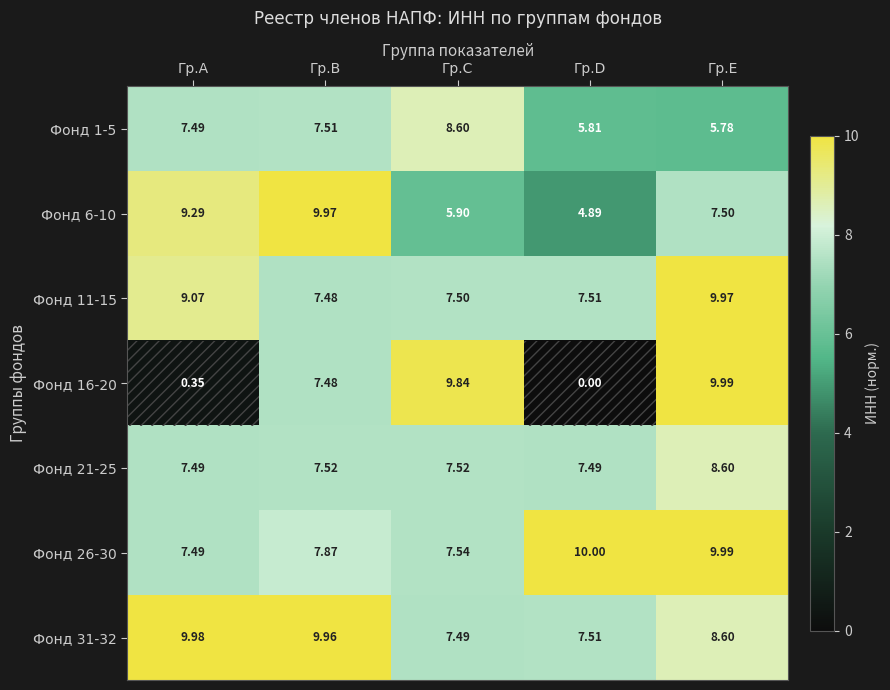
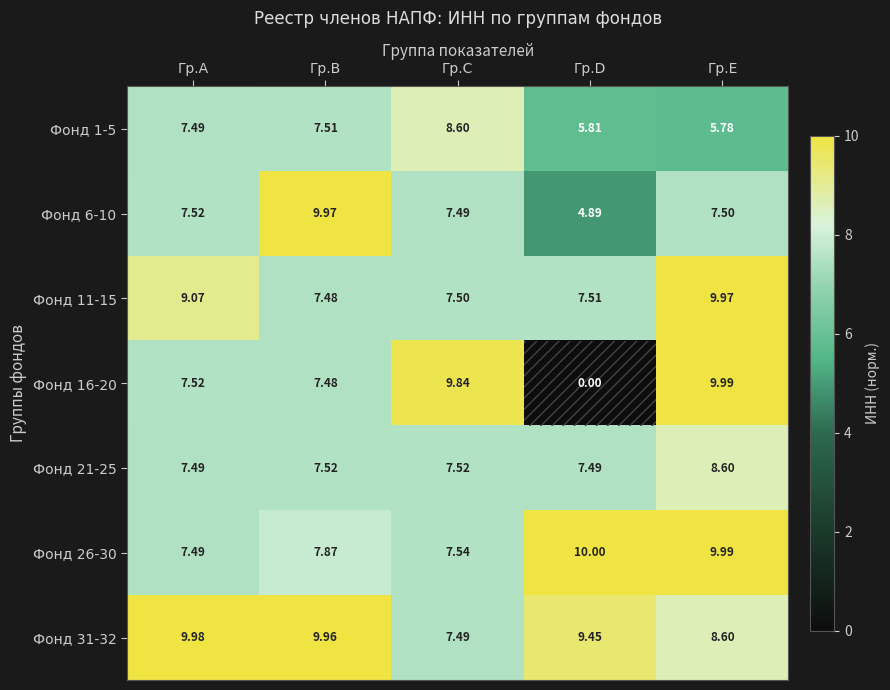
  {
    "Фонд 1-5": {
      "Гр.A": 7.49,
      "Гр.B": 7.51,
      "Гр.C": 8.60,
      "Гр.D": 5.81,
      "Гр.E": 5.78
    },
    "Фонд 6-10": {
-     "Гр.A": 9.29,
+     "Гр.A": 7.52,
      "Гр.B": 9.97,
-     "Гр.C": 5.90,
+     "Гр.C": 7.49,
      "Гр.D": 4.89,
      "Гр.E": 7.50
    },
    "Фонд 11-15": {
      "Гр.A": 9.07,
      "Гр.B": 7.48,
      "Гр.C": 7.50,
      "Гр.D": 7.51,
      "Гр.E": 9.97
    },
    "Фонд 16-20": {
-     "Гр.A": 0.35,
+     "Гр.A": 7.52,
      "Гр.B": 7.48,
      "Гр.C": 9.84,
      "Гр.D": 0.00,
      "Гр.E": 9.99
    },
    "Фонд 21-25": {
      "Гр.A": 7.49,
      "Гр.B": 7.52,
      "Гр.C": 7.52,
      "Гр.D": 7.49,
      "Гр.E": 8.60
    },
    "Фонд 26-30": {
      "Гр.A": 7.49,
      "Гр.B": 7.87,
      "Гр.C": 7.54,
      "Гр.D": 10.00,
      "Гр.E": 9.99
    },
    "Фонд 31-32": {
      "Гр.A": 9.98,
      "Гр.B": 9.96,
      "Гр.C": 7.49,
-     "Гр.D": 7.51,
+     "Гр.D": 9.45,
      "Гр.E": 8.60
    }
  }
